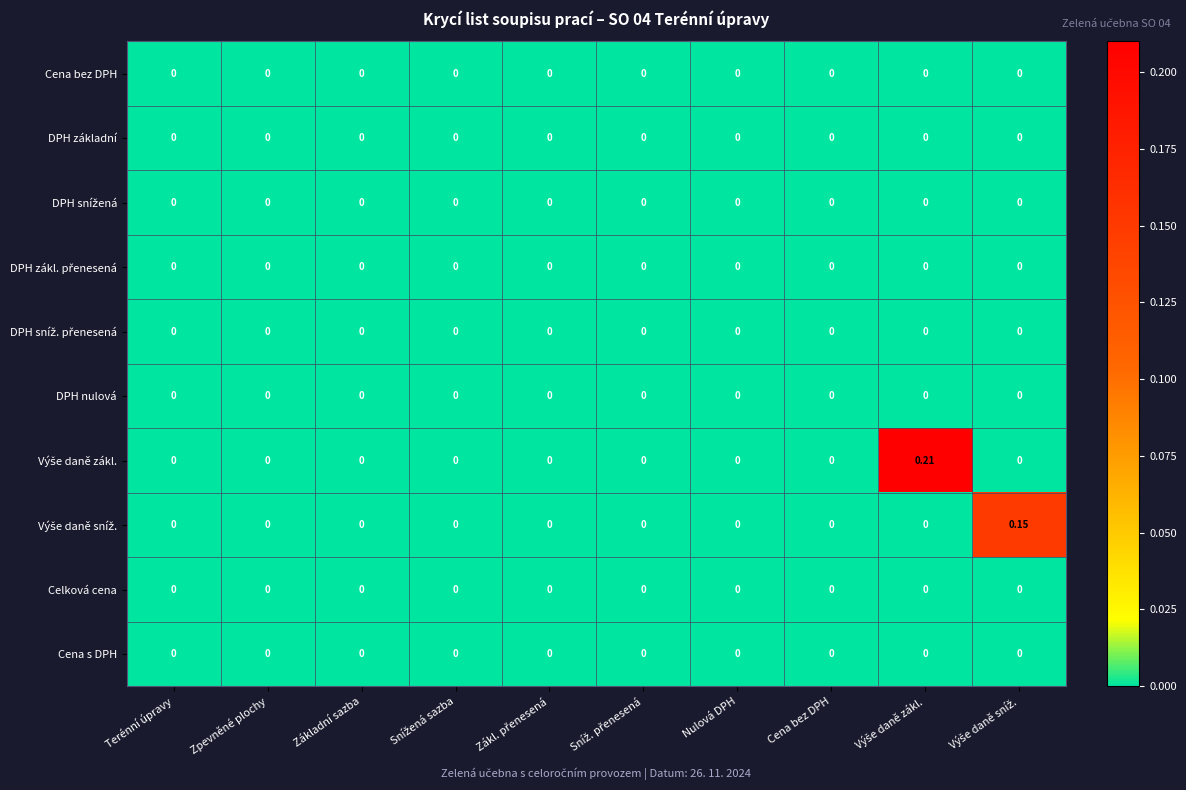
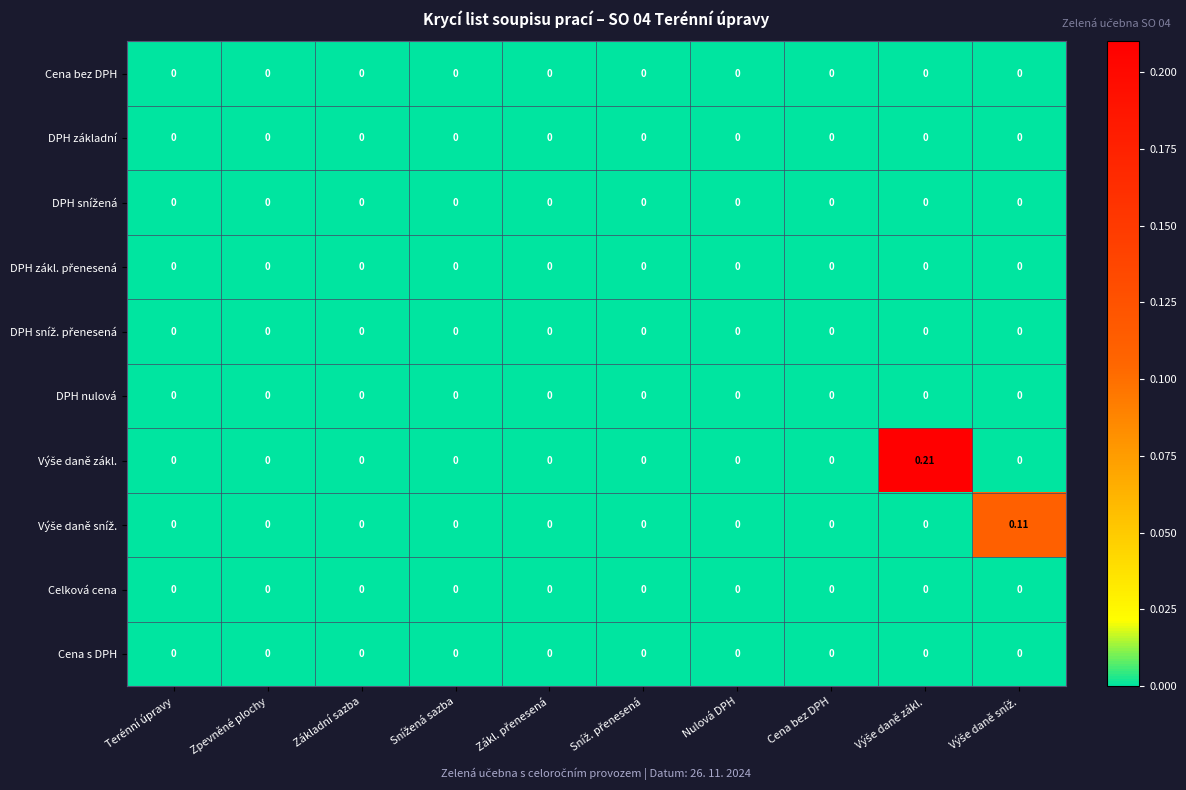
  {
    "Cena bez DPH": {
      "Terénní úpravy": 0,
      "Zpevněné plochy": 0,
      "Základní sazba": 0,
      "Snížená sazba": 0,
      "Zákl. přenesená": 0,
      "Sníž. přenesená": 0,
      "Nulová DPH": 0,
      "Cena bez DPH": 0,
      "Výše daně zákl.": 0,
      "Výše daně sníž.": 0
    },
    "DPH základní": {
      "Terénní úpravy": 0,
      "Zpevněné plochy": 0,
      "Základní sazba": 0,
      "Snížená sazba": 0,
      "Zákl. přenesená": 0,
      "Sníž. přenesená": 0,
      "Nulová DPH": 0,
      "Cena bez DPH": 0,
      "Výše daně zákl.": 0,
      "Výše daně sníž.": 0
    },
    "DPH snížená": {
      "Terénní úpravy": 0,
      "Zpevněné plochy": 0,
      "Základní sazba": 0,
      "Snížená sazba": 0,
      "Zákl. přenesená": 0,
      "Sníž. přenesená": 0,
      "Nulová DPH": 0,
      "Cena bez DPH": 0,
      "Výše daně zákl.": 0,
      "Výše daně sníž.": 0
    },
    "DPH zákl. přenesená": {
      "Terénní úpravy": 0,
      "Zpevněné plochy": 0,
      "Základní sazba": 0,
      "Snížená sazba": 0,
      "Zákl. přenesená": 0,
      "Sníž. přenesená": 0,
      "Nulová DPH": 0,
      "Cena bez DPH": 0,
      "Výše daně zákl.": 0,
      "Výše daně sníž.": 0
    },
    "DPH sníž. přenesená": {
      "Terénní úpravy": 0,
      "Zpevněné plochy": 0,
      "Základní sazba": 0,
      "Snížená sazba": 0,
      "Zákl. přenesená": 0,
      "Sníž. přenesená": 0,
      "Nulová DPH": 0,
      "Cena bez DPH": 0,
      "Výše daně zákl.": 0,
      "Výše daně sníž.": 0
    },
    "DPH nulová": {
      "Terénní úpravy": 0,
      "Zpevněné plochy": 0,
      "Základní sazba": 0,
      "Snížená sazba": 0,
      "Zákl. přenesená": 0,
      "Sníž. přenesená": 0,
      "Nulová DPH": 0,
      "Cena bez DPH": 0,
      "Výše daně zákl.": 0,
      "Výše daně sníž.": 0
    },
    "Výše daně zákl.": {
      "Terénní úpravy": 0,
      "Zpevněné plochy": 0,
      "Základní sazba": 0,
      "Snížená sazba": 0,
      "Zákl. přenesená": 0,
      "Sníž. přenesená": 0,
      "Nulová DPH": 0,
      "Cena bez DPH": 0,
      "Výše daně zákl.": 0.21,
      "Výše daně sníž.": 0
    },
    "Výše daně sníž.": {
      "Terénní úpravy": 0,
      "Zpevněné plochy": 0,
      "Základní sazba": 0,
      "Snížená sazba": 0,
      "Zákl. přenesená": 0,
      "Sníž. přenesená": 0,
      "Nulová DPH": 0,
      "Cena bez DPH": 0,
      "Výše daně zákl.": 0,
-     "Výše daně sníž.": 0.15
+     "Výše daně sníž.": 0.11
    },
    "Celková cena": {
      "Terénní úpravy": 0,
      "Zpevněné plochy": 0,
      "Základní sazba": 0,
      "Snížená sazba": 0,
      "Zákl. přenesená": 0,
      "Sníž. přenesená": 0,
      "Nulová DPH": 0,
      "Cena bez DPH": 0,
      "Výše daně zákl.": 0,
      "Výše daně sníž.": 0
    },
    "Cena s DPH": {
      "Terénní úpravy": 0,
      "Zpevněné plochy": 0,
      "Základní sazba": 0,
      "Snížená sazba": 0,
      "Zákl. přenesená": 0,
      "Sníž. přenesená": 0,
      "Nulová DPH": 0,
      "Cena bez DPH": 0,
      "Výše daně zákl.": 0,
      "Výše daně sníž.": 0
    }
  }
